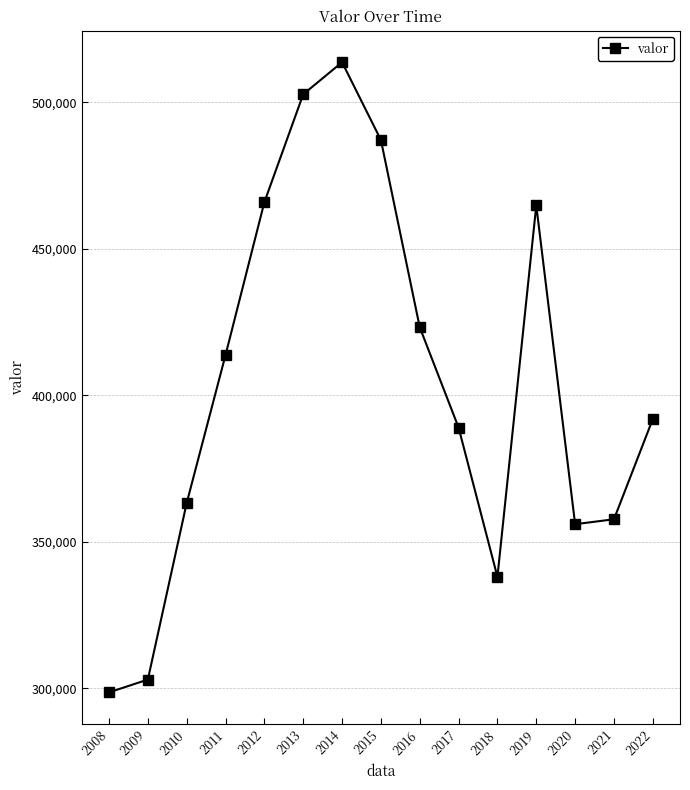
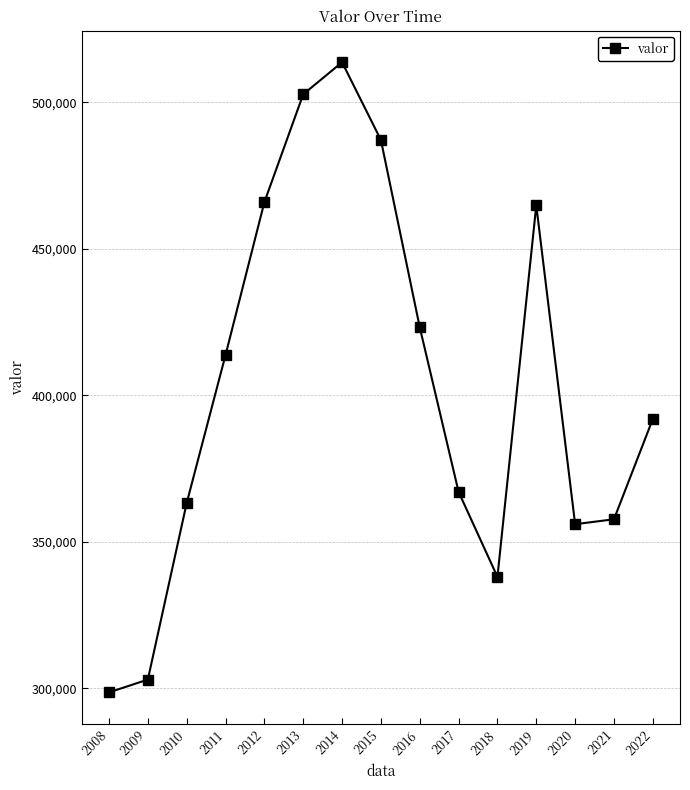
  {
    "2008": "299,000",
    "2009": "303,000",
    "2010": "363,000",
    "2011": "414,000",
    "2012": "466,000",
    "2013": "503,000",
    "2014": "514,000",
    "2015": "487,000",
    "2016": "423,000",
-   "2017": "389,000",
+   "2017": "367,000",
    "2018": "338,000",
    "2019": "465,000",
    "2020": "356,000",
    "2021": "358,000",
    "2022": "392,000"
  }
